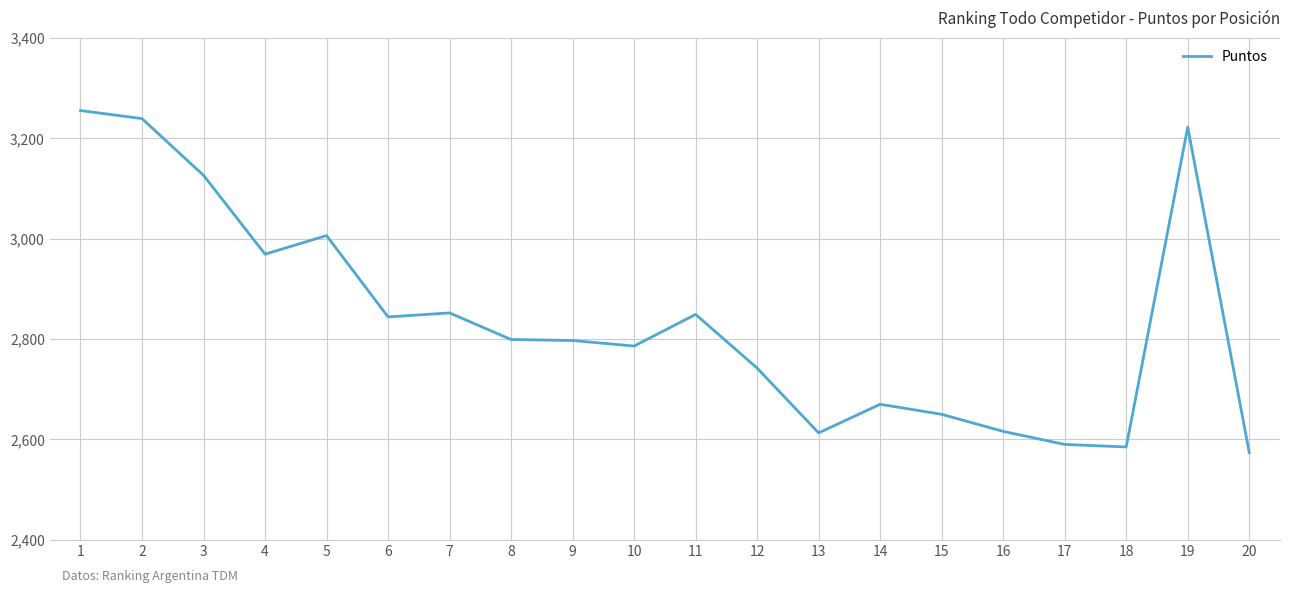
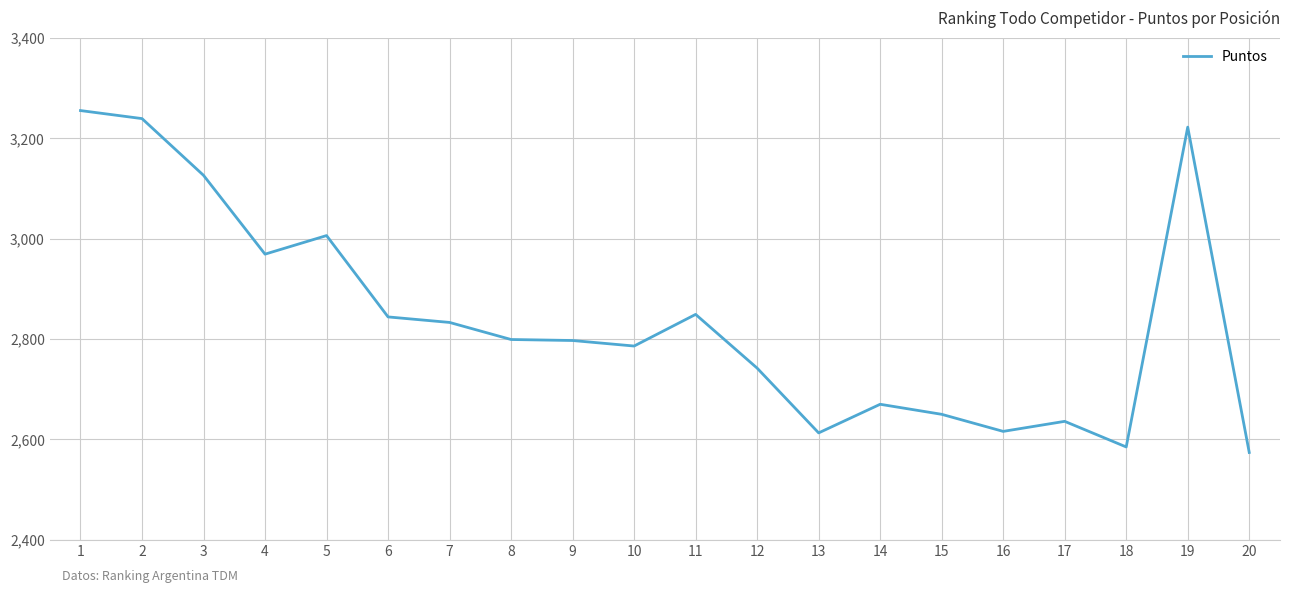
  {
    "1": "3,260",
    "2": "3,240",
    "3": "3,130",
    "4": "2,970",
    "5": "3,010",
    "6": "2,840",
-   "7": "2,850",
+   "7": "2,830",
    "8": "2,800",
    "9": "2,800",
    "10": "2,790",
    "11": "2,850",
    "12": "2,740",
    "13": "2,610",
    "14": "2,670",
    "15": "2,650",
    "16": "2,620",
-   "17": "2,590",
+   "17": "2,640",
    "18": "2,590",
    "19": "3,220",
    "20": "2,570"
  }
